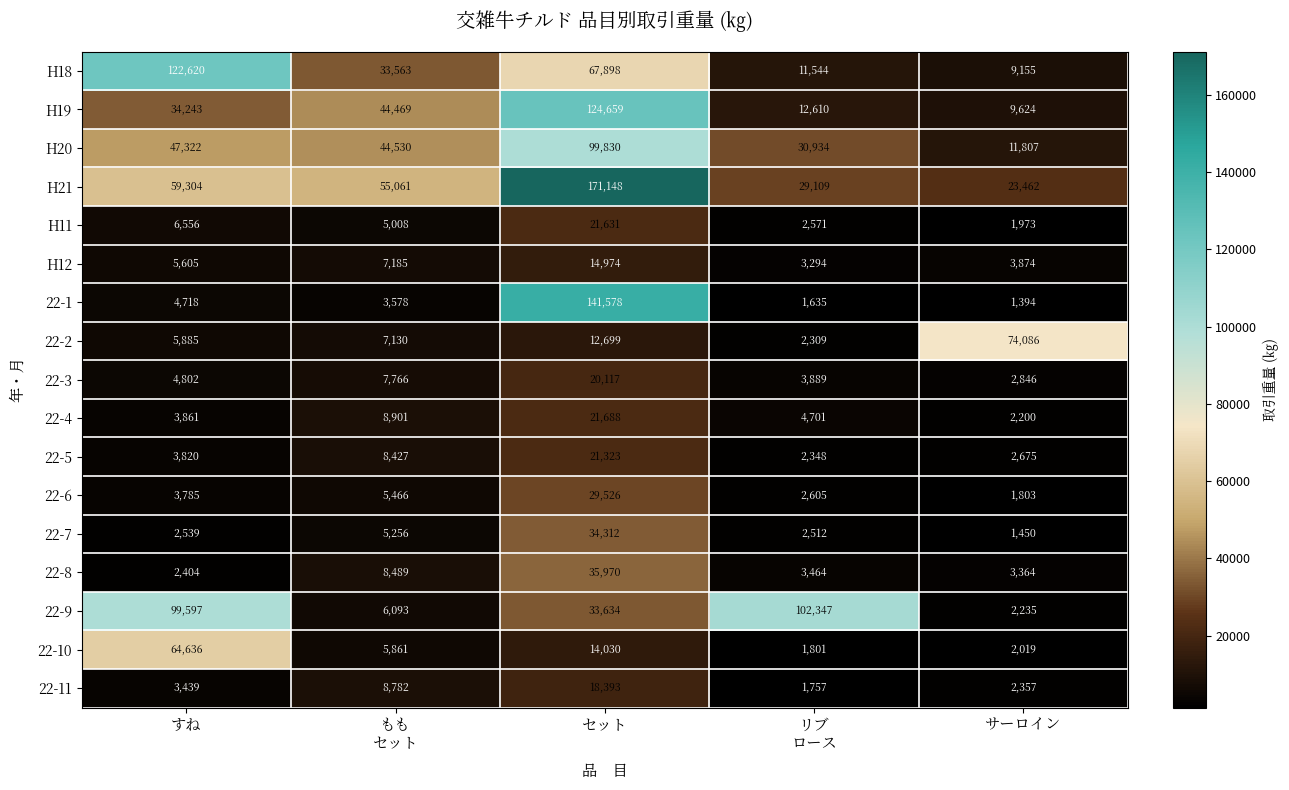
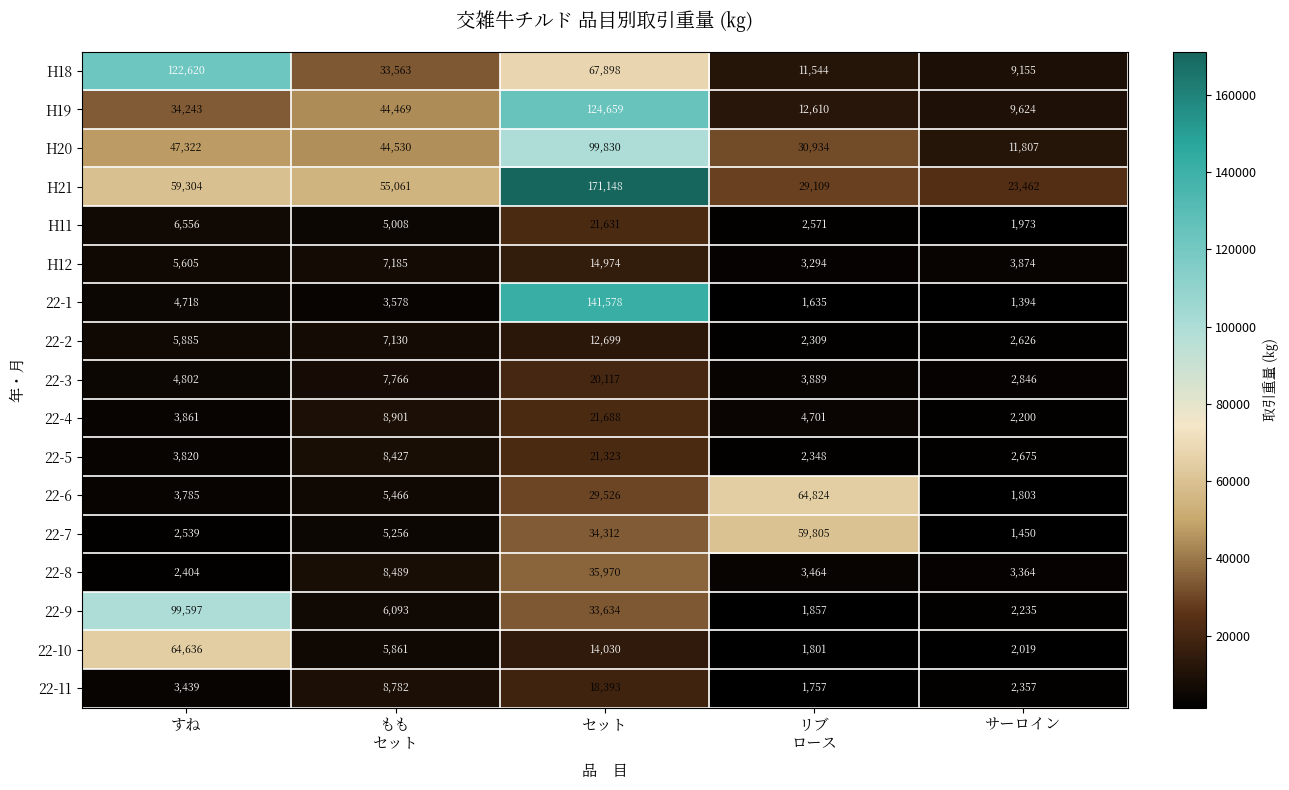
  {
    "H18": {
      "すね": "122,620",
      "もも セット": "33,563",
      "セット": "67,898",
      "リブ ロース": "11,544",
      "サーロイン": "9,155"
    },
    "H19": {
      "すね": "34,243",
      "もも セット": "44,469",
      "セット": "124,659",
      "リブ ロース": "12,610",
      "サーロイン": "9,624"
    },
    "H20": {
      "すね": "47,322",
      "もも セット": "44,530",
      "セット": "99,830",
      "リブ ロース": "30,934",
      "サーロイン": "11,807"
    },
    "H21": {
      "すね": "59,304",
      "もも セット": "55,061",
      "セット": "171,148",
      "リブ ロース": "29,109",
      "サーロイン": "23,462"
    },
    "H11": {
      "すね": "6,556",
      "もも セット": "5,008",
      "セット": "21,631",
      "リブ ロース": "2,571",
      "サーロイン": "1,973"
    },
    "H12": {
      "すね": "5,605",
      "もも セット": "7,185",
      "セット": "14,974",
      "リブ ロース": "3,294",
      "サーロイン": "3,874"
    },
    "22-1": {
      "すね": "4,718",
      "もも セット": "3,578",
      "セット": "141,578",
      "リブ ロース": "1,635",
      "サーロイン": "1,394"
    },
    "22-2": {
      "すね": "5,885",
      "もも セット": "7,130",
      "セット": "12,699",
      "リブ ロース": "2,309",
-     "サーロイン": "74,086"
+     "サーロイン": "2,626"
    },
    "22-3": {
      "すね": "4,802",
      "もも セット": "7,766",
      "セット": "20,117",
      "リブ ロース": "3,889",
      "サーロイン": "2,846"
    },
    "22-4": {
      "すね": "3,861",
      "もも セット": "8,901",
      "セット": "21,688",
      "リブ ロース": "4,701",
      "サーロイン": "2,200"
    },
    "22-5": {
      "すね": "3,820",
      "もも セット": "8,427",
      "セット": "21,323",
      "リブ ロース": "2,348",
      "サーロイン": "2,675"
    },
    "22-6": {
      "すね": "3,785",
      "もも セット": "5,466",
      "セット": "29,526",
-     "リブ ロース": "2,605",
+     "リブ ロース": "64,824",
      "サーロイン": "1,803"
    },
    "22-7": {
      "すね": "2,539",
      "もも セット": "5,256",
      "セット": "34,312",
-     "リブ ロース": "2,512",
+     "リブ ロース": "59,805",
      "サーロイン": "1,450"
    },
    "22-8": {
      "すね": "2,404",
      "もも セット": "8,489",
      "セット": "35,970",
      "リブ ロース": "3,464",
      "サーロイン": "3,364"
    },
    "22-9": {
      "すね": "99,597",
      "もも セット": "6,093",
      "セット": "33,634",
-     "リブ ロース": "102,347",
+     "リブ ロース": "1,857",
      "サーロイン": "2,235"
    },
    "22-10": {
      "すね": "64,636",
      "もも セット": "5,861",
      "セット": "14,030",
      "リブ ロース": "1,801",
      "サーロイン": "2,019"
    },
    "22-11": {
      "すね": "3,439",
      "もも セット": "8,782",
      "セット": "18,393",
      "リブ ロース": "1,757",
      "サーロイン": "2,357"
    }
  }
